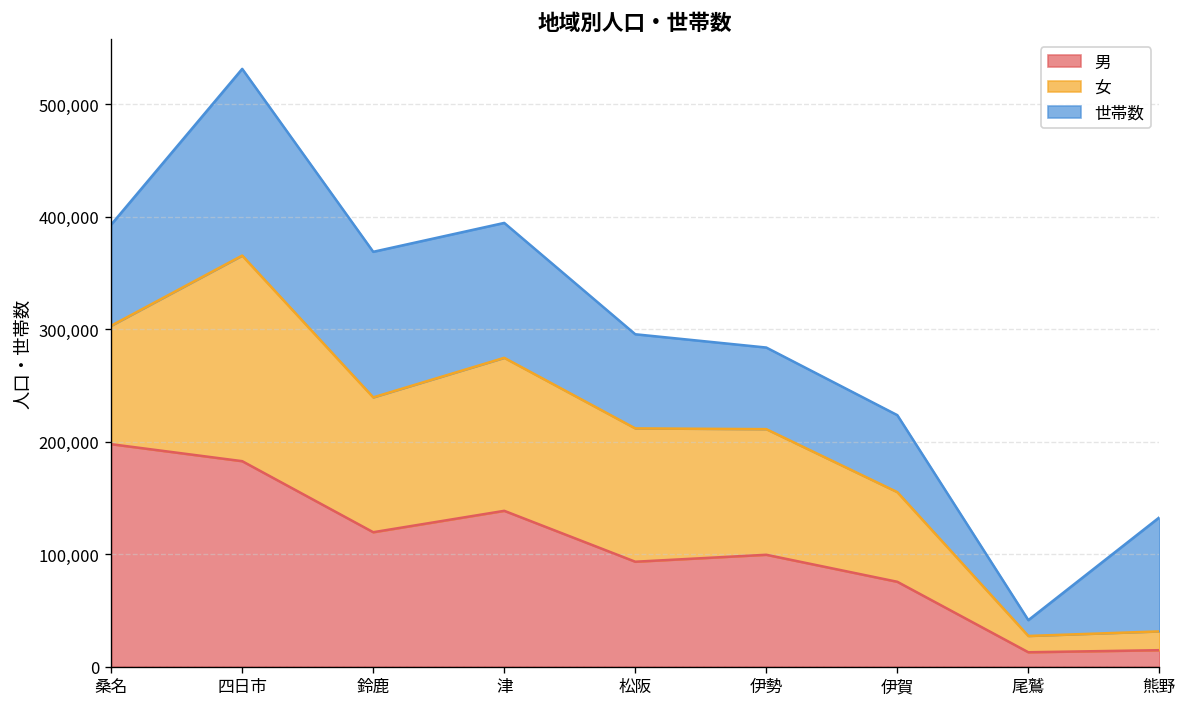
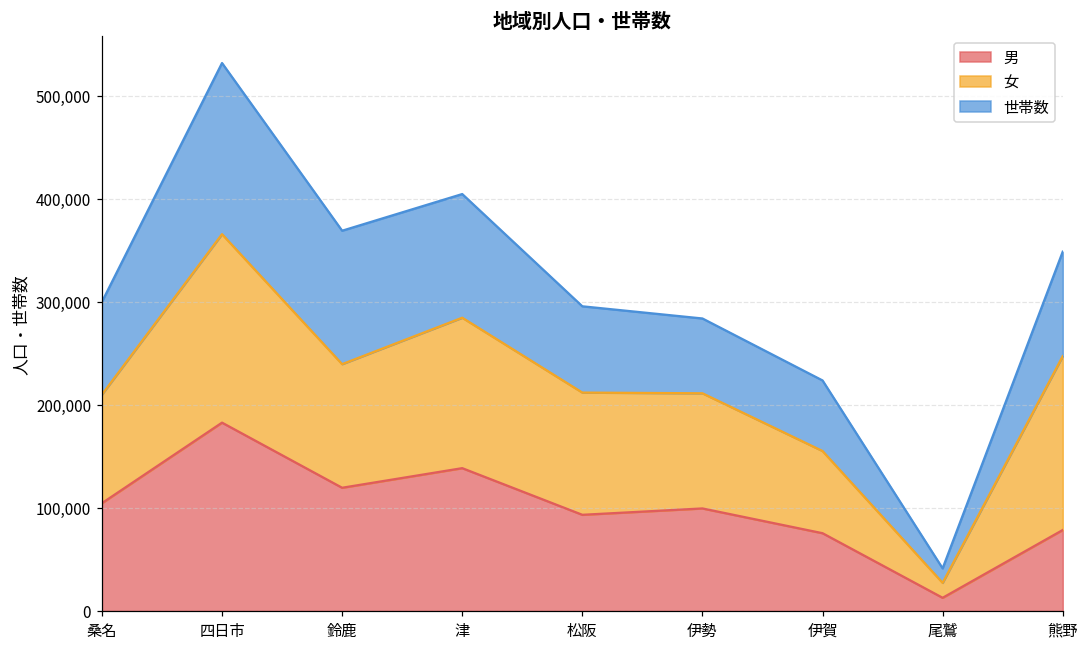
  {
    "男": {
-     "桑名": "200,000",
+     "桑名": "100,000",
      "四日市": "180,000",
      "鈴鹿": "120,000",
      "津": "140,000",
      "松阪": "90,000",
      "伊勢": "100,000",
      "伊賀": "80,000",
      "尾鷲": "10,000",
-     "熊野": "10,000"
+     "熊野": "80,000"
    },
    "女": {
      "桑名": "110,000",
      "四日市": "180,000",
      "鈴鹿": "120,000",
-     "津": "140,000",
+     "津": "150,000",
      "松阪": "120,000",
      "伊勢": "110,000",
      "伊賀": "80,000",
      "尾鷲": "10,000",
-     "熊野": "20,000"
+     "熊野": "170,000"
    },
    "世帯数": {
      "桑名": "90,000",
      "四日市": "170,000",
      "鈴鹿": "130,000",
      "津": "120,000",
      "松阪": "80,000",
      "伊勢": "70,000",
      "伊賀": "70,000",
      "尾鷲": "10,000",
      "熊野": "100,000"
    }
  }
